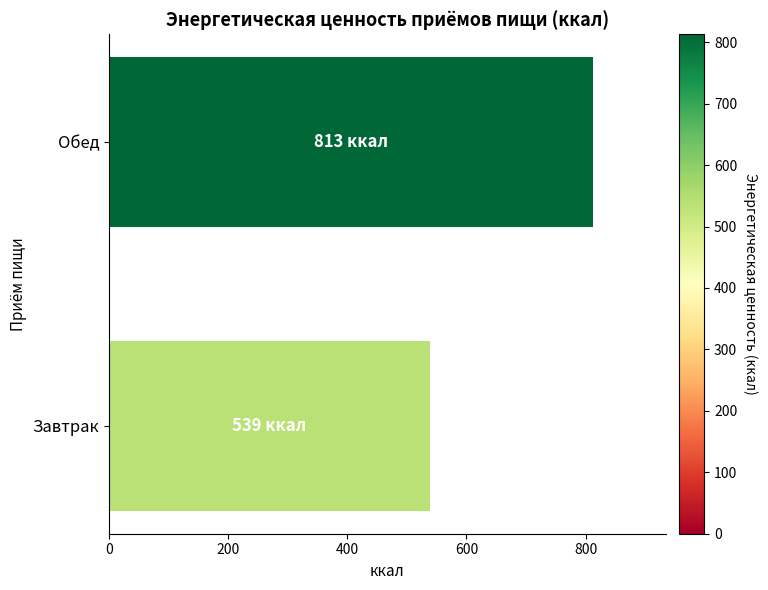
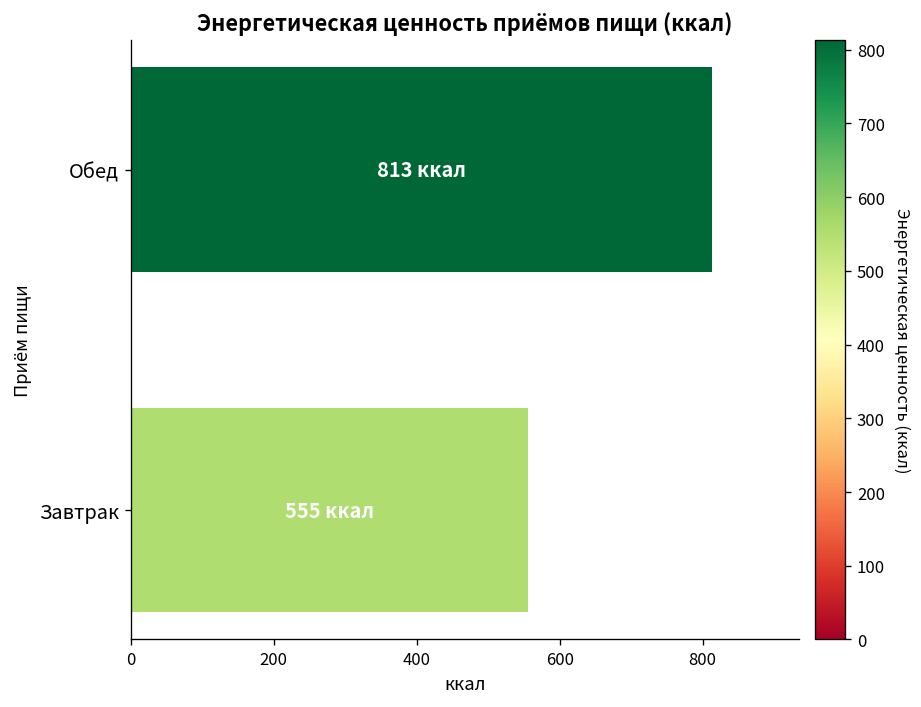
  {
    "Обед": 813,
-   "Завтрак": 539
+   "Завтрак": 555
  }
